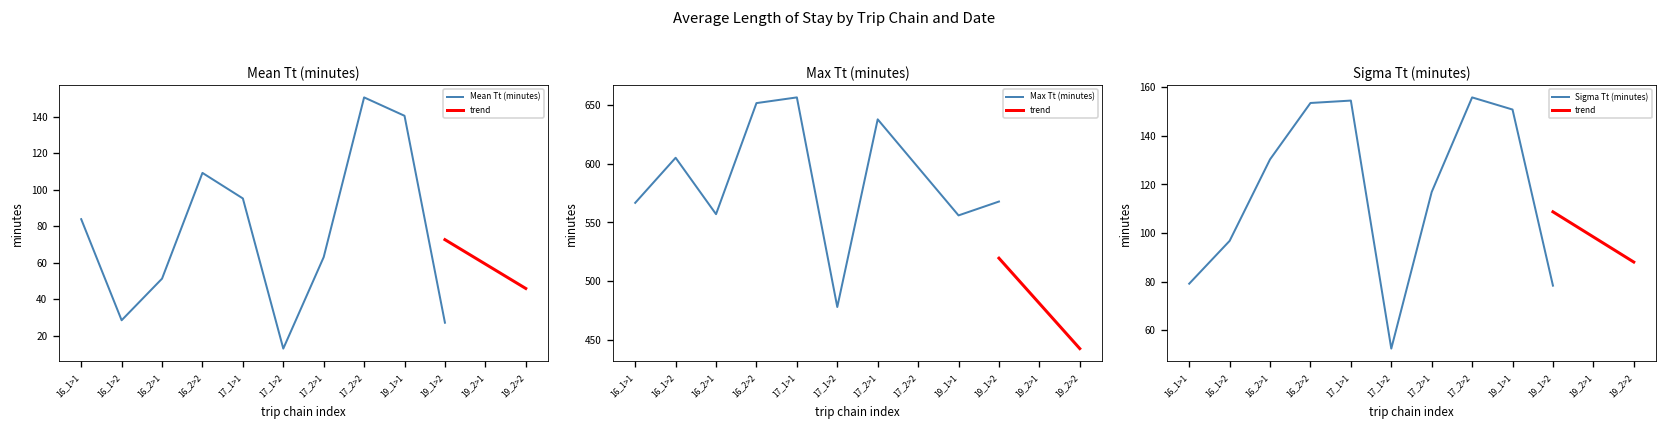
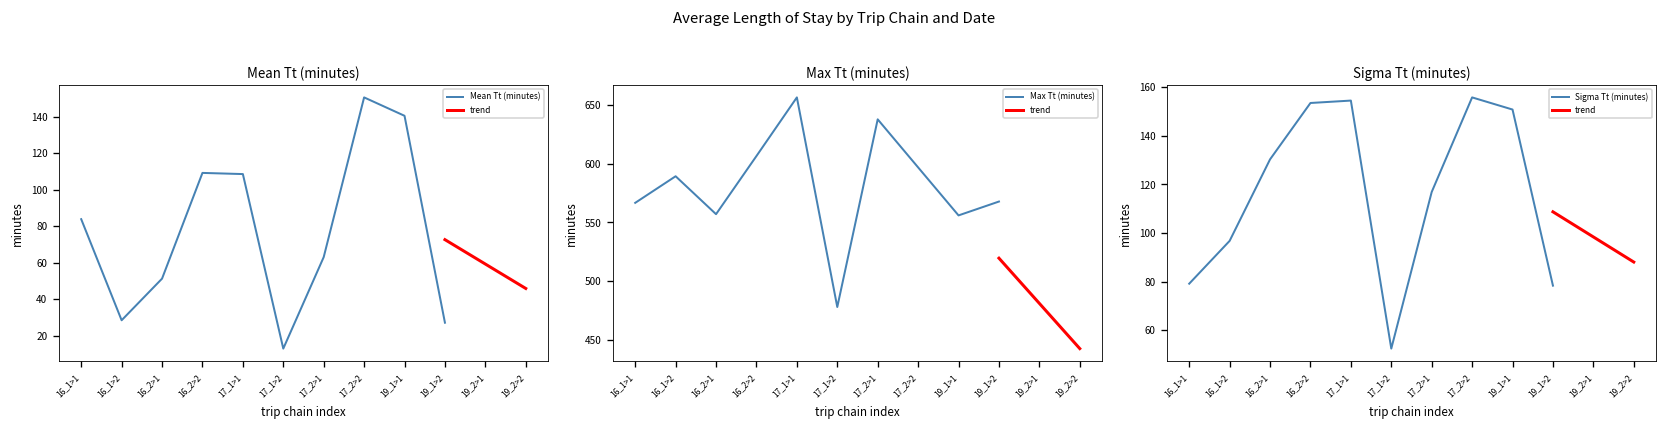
  {
    "Mean Tt (minutes)": {
      "Mean Tt (minutes)": {
        "16_1>1": 84,
        "16_1>2": 28,
        "16_2>1": 51,
        "16_2>2": 109,
-       "17_1>1": 95,
+       "17_1>1": 108,
        "17_1>2": 13,
        "17_2>1": 63,
        "17_2>2": 150,
        "19_1>1": 140,
        "19_1>2": 27
      },
      "trend": {
        "19_1>2": 73,
        "19_2>1": 59,
        "19_2>2": 46
      }
    },
    "Max Tt (minutes)": {
      "Max Tt (minutes)": {
        "16_1>1": 570,
-       "16_1>2": 610,
+       "16_1>2": 590,
        "16_2>1": 560,
-       "16_2>2": 650,
+       "16_2>2": 610,
        "17_1>1": 660,
        "17_1>2": 480,
        "17_2>1": 640,
        "17_2>2": 600,
        "19_1>1": 560,
        "19_1>2": 570
      },
      "trend": {
        "19_1>2": 520,
        "19_2>1": 480,
        "19_2>2": 440
      }
    },
    "Sigma Tt (minutes)": {
      "Sigma Tt (minutes)": {
        "16_1>1": 79,
        "16_1>2": 97,
        "16_2>1": 130,
        "16_2>2": 154,
        "17_1>1": 155,
        "17_1>2": 52,
        "17_2>1": 117,
        "17_2>2": 156,
        "19_1>1": 151,
        "19_1>2": 78
      },
      "trend": {
        "19_1>2": 109,
        "19_2>1": 98,
        "19_2>2": 88
      }
    }
  }
